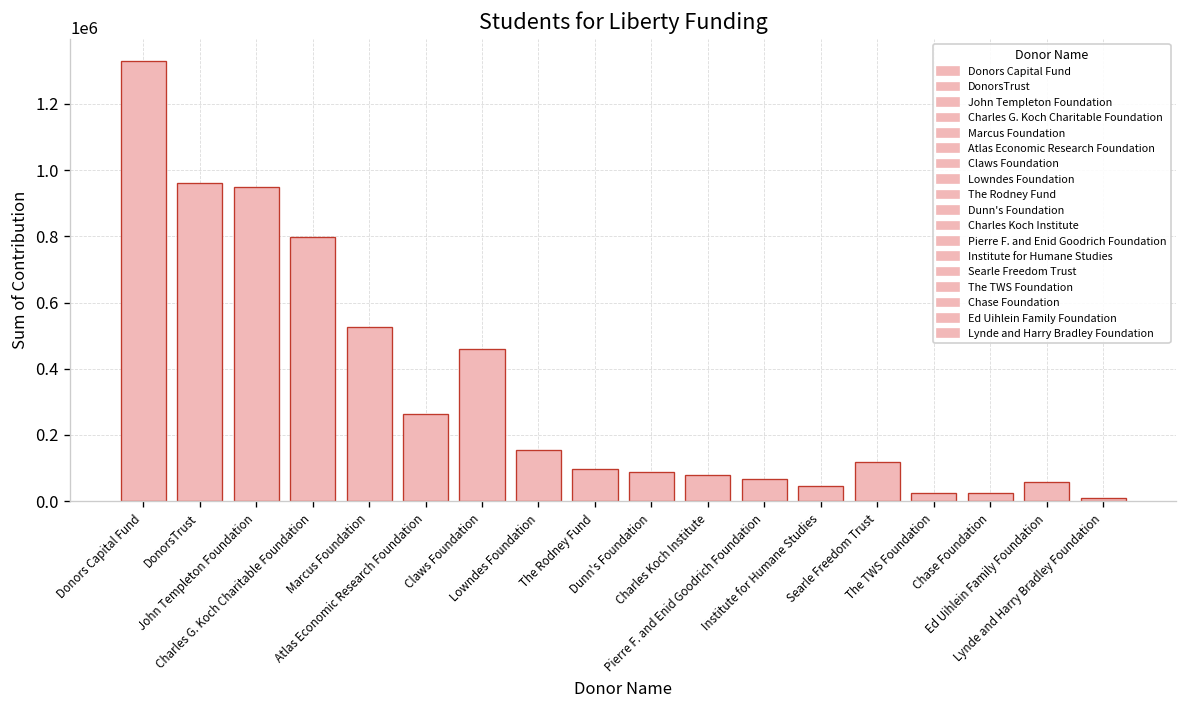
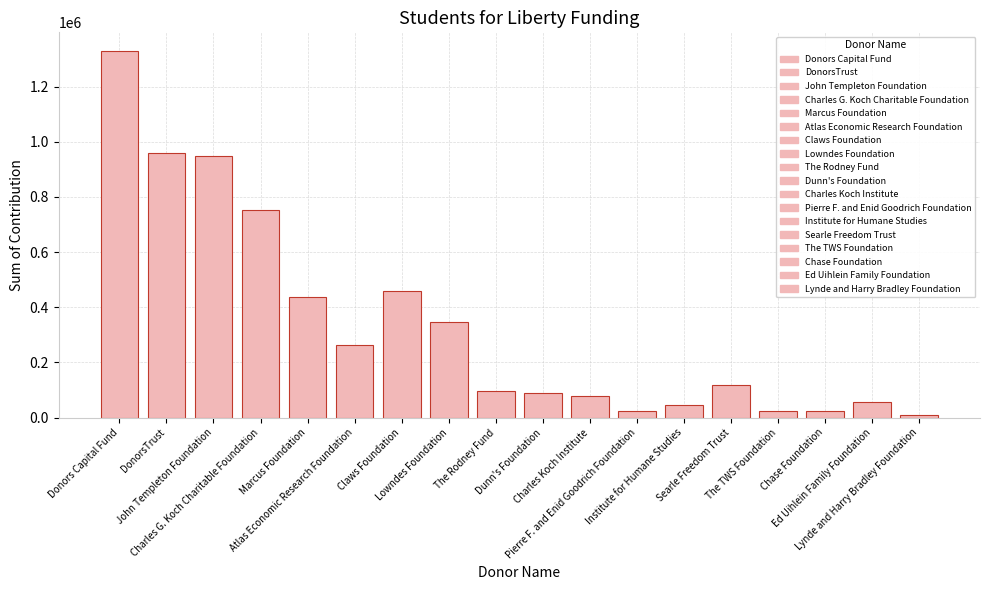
  {
    "Donors Capital Fund": 1330000,
    "DonorsTrust": 960000,
    "John Templeton Foundation": 950000,
-   "Charles G. Koch Charitable Foundation": 800000,
-   "Marcus Foundation": 530000,
+   "Charles G. Koch Charitable Foundation": 750000,
+   "Marcus Foundation": 440000,
    "Atlas Economic Research Foundation": 260000,
    "Claws Foundation": 460000,
-   "Lowndes Foundation": 160000,
+   "Lowndes Foundation": 350000,
    "The Rodney Fund": 100000,
    "Dunn's Foundation": 90000,
    "Charles Koch Institute": 80000,
-   "Pierre F. and Enid Goodrich Foundation": 70000,
+   "Pierre F. and Enid Goodrich Foundation": 30000,
    "Institute for Humane Studies": 50000,
    "Searle Freedom Trust": 120000,
    "The TWS Foundation": 30000,
    "Chase Foundation": 30000,
    "Ed Uihlein Family Foundation": 60000,
    "Lynde and Harry Bradley Foundation": 10000
  }
